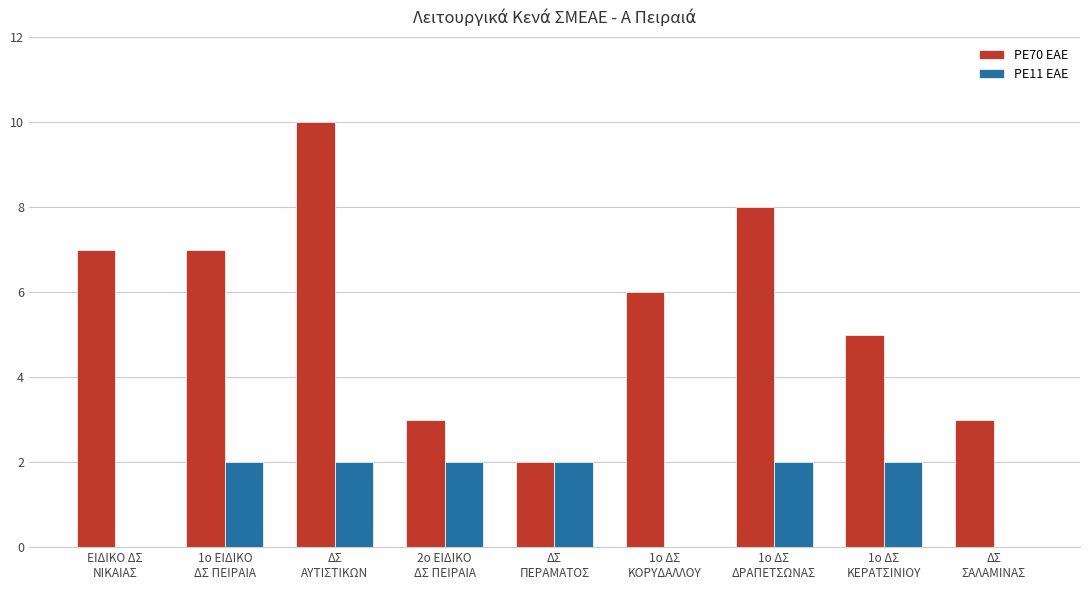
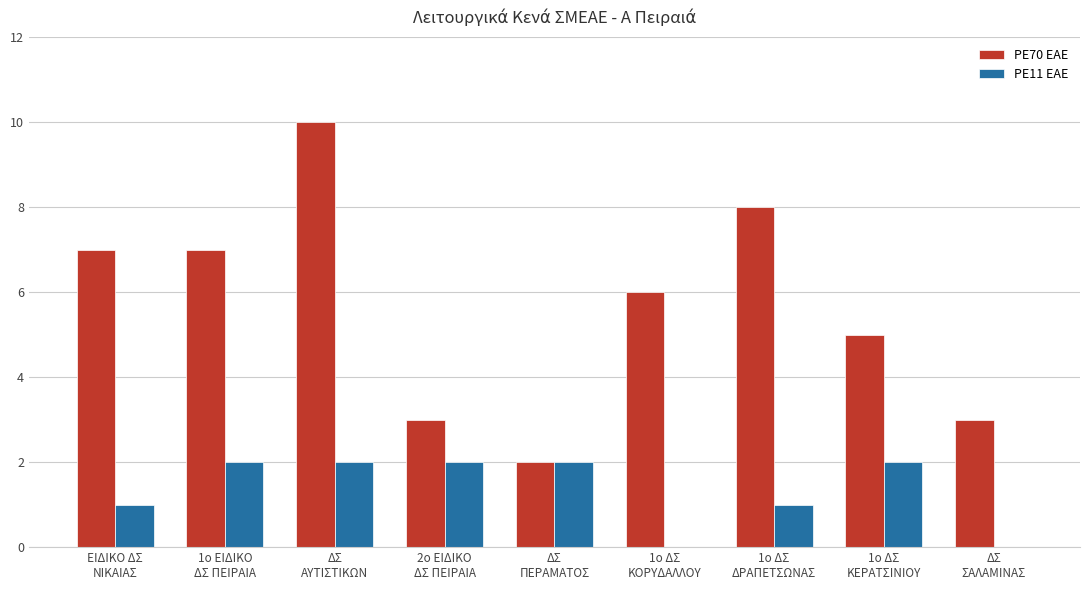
  {
    "PE70 EAE": {
      "ΕΙΔΙΚΟ ΔΣ ΝΙΚΑΙΑΣ": 7,
      "1ο ΕΙΔΙΚΟ ΔΣ ΠΕΙΡΑΙΑ": 7,
      "ΔΣ ΑΥΤΙΣΤΙΚΩΝ": 10,
      "2ο ΕΙΔΙΚΟ ΔΣ ΠΕΙΡΑΙΑ": 3,
      "ΔΣ ΠΕΡΑΜΑΤΟΣ": 2,
      "1ο ΔΣ ΚΟΡΥΔΑΛΛΟΥ": 6,
      "1ο ΔΣ ΔΡΑΠΕΤΣΩΝΑΣ": 8,
      "1ο ΔΣ ΚΕΡΑΤΣΙΝΙΟΥ": 5,
      "ΔΣ ΣΑΛΑΜΙΝΑΣ": 3
    },
    "PE11 EAE": {
-     "ΕΙΔΙΚΟ ΔΣ ΝΙΚΑΙΑΣ": 0,
+     "ΕΙΔΙΚΟ ΔΣ ΝΙΚΑΙΑΣ": 1,
      "1ο ΕΙΔΙΚΟ ΔΣ ΠΕΙΡΑΙΑ": 2,
      "ΔΣ ΑΥΤΙΣΤΙΚΩΝ": 2,
      "2ο ΕΙΔΙΚΟ ΔΣ ΠΕΙΡΑΙΑ": 2,
      "ΔΣ ΠΕΡΑΜΑΤΟΣ": 2,
      "1ο ΔΣ ΚΟΡΥΔΑΛΛΟΥ": 0,
-     "1ο ΔΣ ΔΡΑΠΕΤΣΩΝΑΣ": 2,
+     "1ο ΔΣ ΔΡΑΠΕΤΣΩΝΑΣ": 1,
      "1ο ΔΣ ΚΕΡΑΤΣΙΝΙΟΥ": 2,
      "ΔΣ ΣΑΛΑΜΙΝΑΣ": 0
    }
  }
